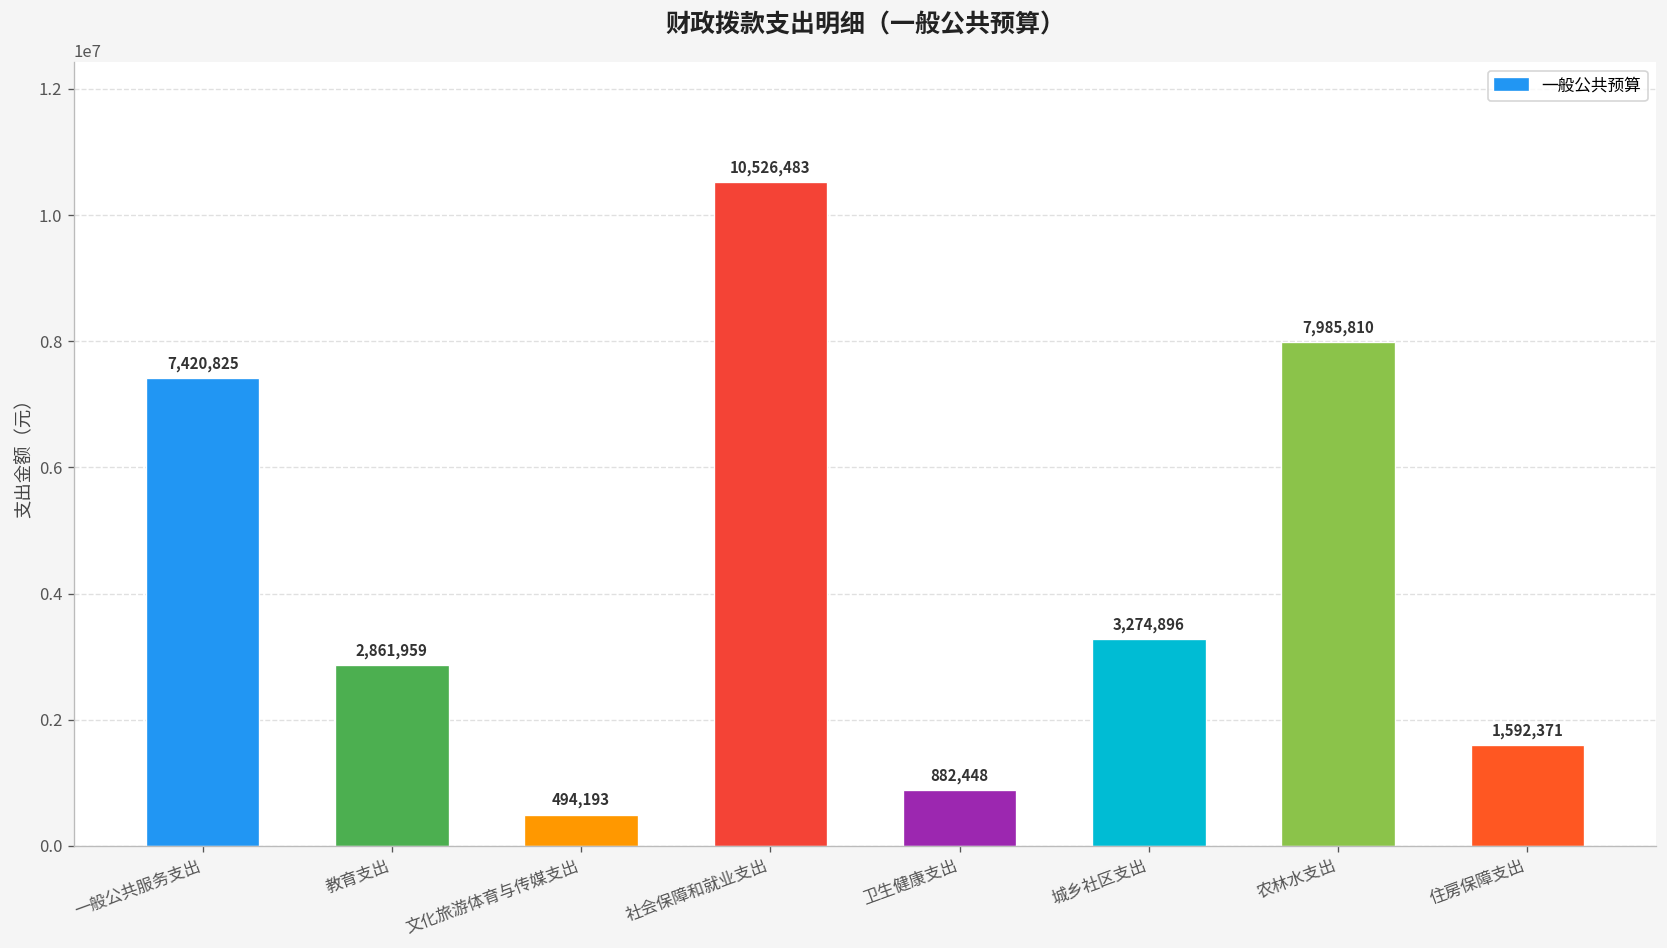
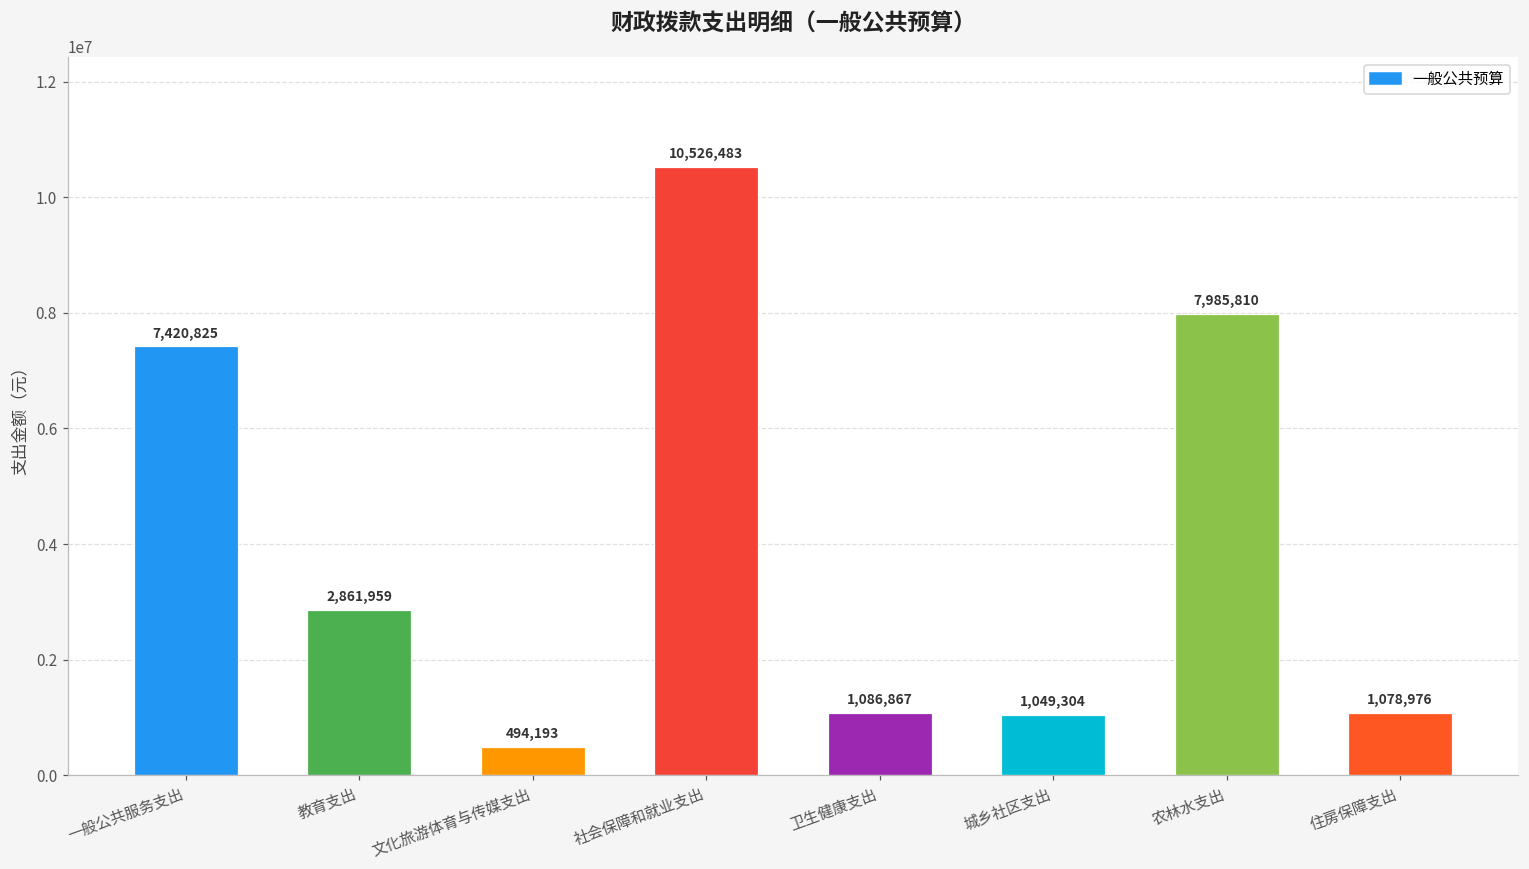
  {
    "一般公共服务支出": "7,420,825",
    "教育支出": "2,861,959",
    "文化旅游体育与传媒支出": "494,193",
    "社会保障和就业支出": "10,526,483",
-   "卫生健康支出": "882,448",
-   "城乡社区支出": "3,274,896",
+   "卫生健康支出": "1,086,867",
+   "城乡社区支出": "1,049,304",
    "农林水支出": "7,985,810",
-   "住房保障支出": "1,592,371"
+   "住房保障支出": "1,078,976"
  }
